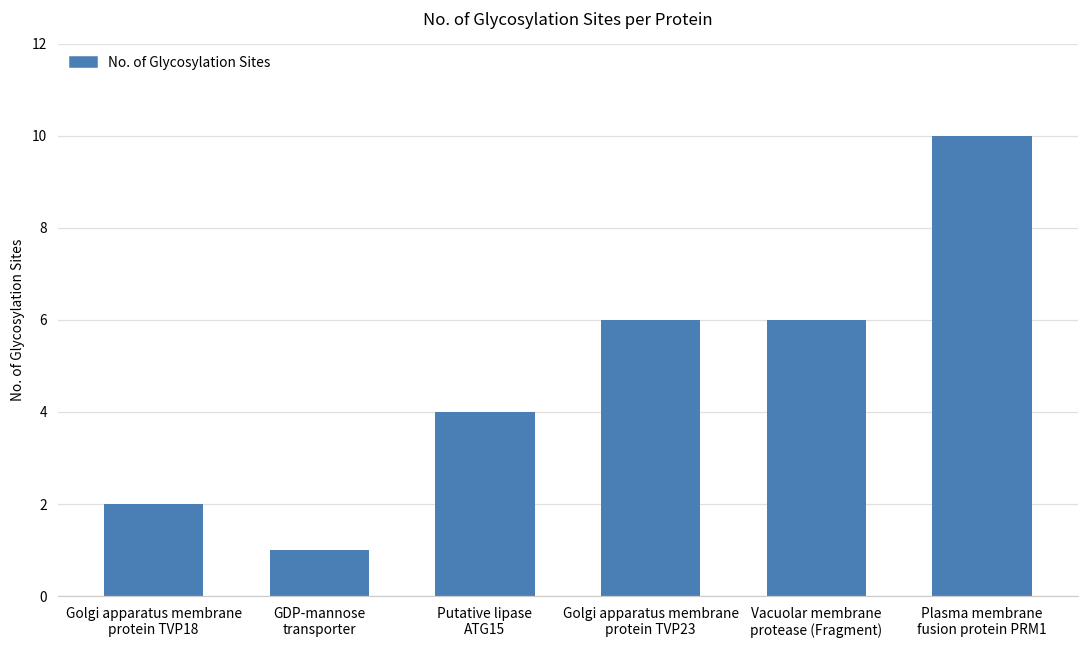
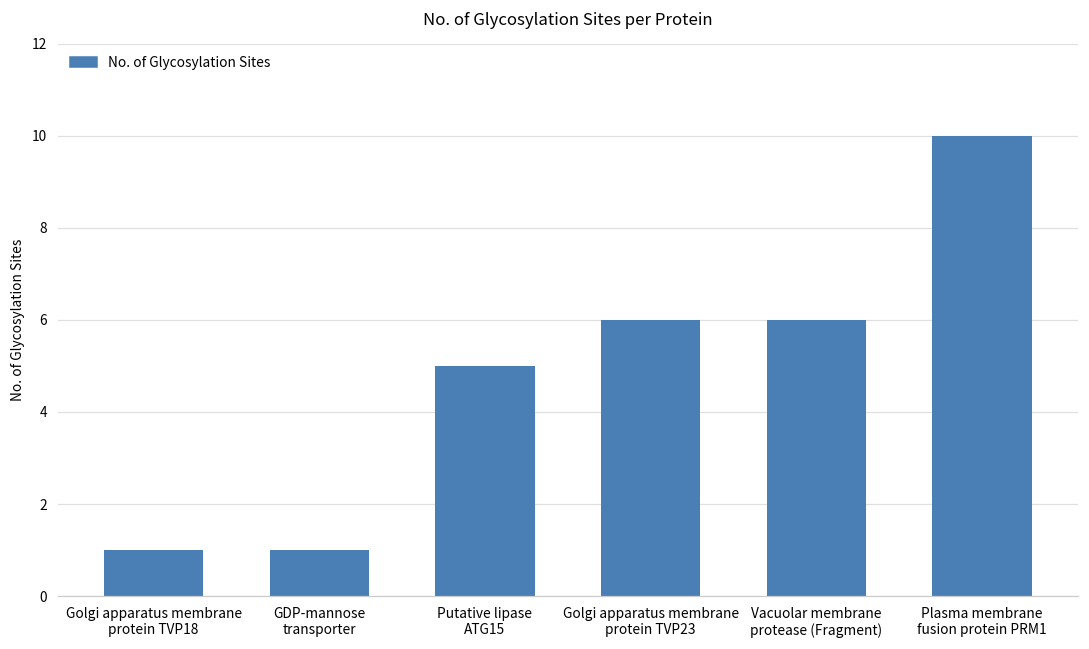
  {
-   "Golgi apparatus membrane protein TVP18": 2,
+   "Golgi apparatus membrane protein TVP18": 1,
    "GDP-mannose transporter": 1,
-   "Putative lipase ATG15": 4,
+   "Putative lipase ATG15": 5,
    "Golgi apparatus membrane protein TVP23": 6,
    "Vacuolar membrane protease (Fragment)": 6,
    "Plasma membrane fusion protein PRM1": 10
  }
